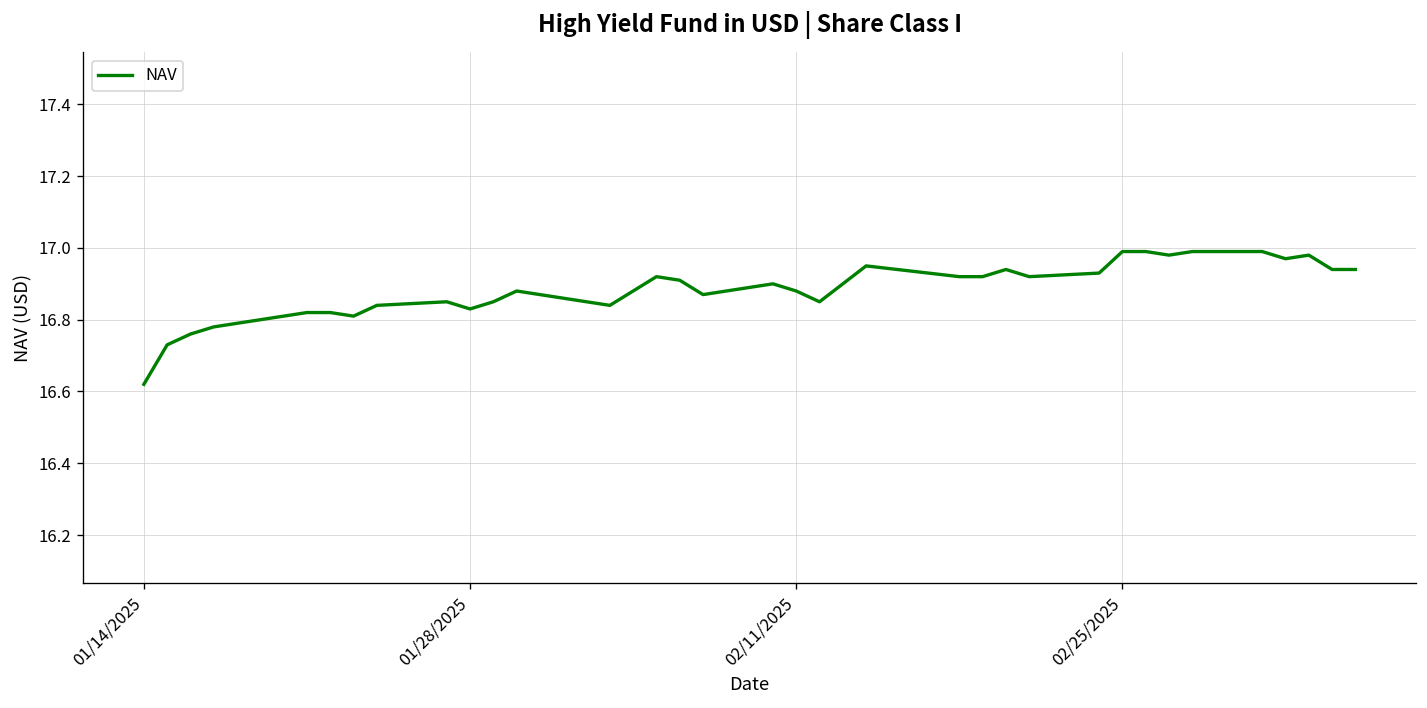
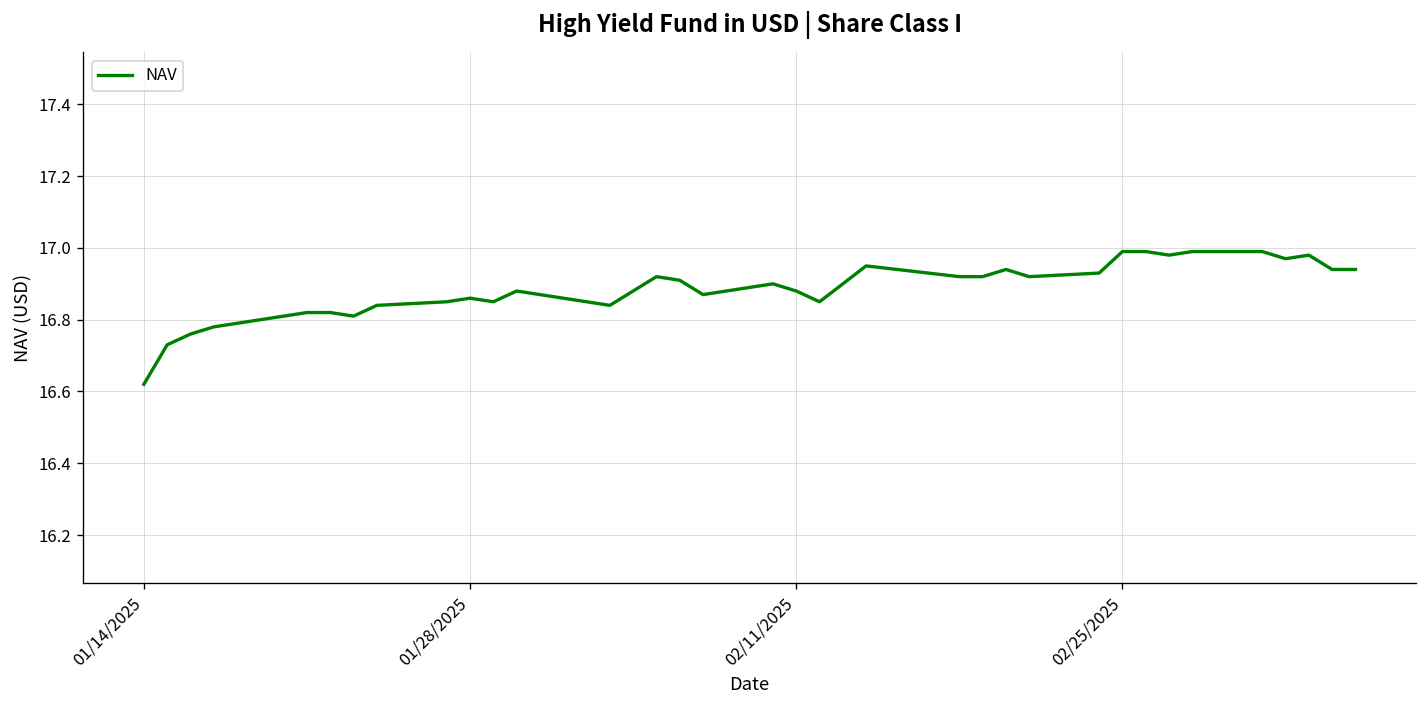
  {
    "01/14/2025": 16.62,
-   "01/28/2025": 16.83,
+   "01/28/2025": 16.86,
    "02/11/2025": 16.88,
    "02/25/2025": 16.99
  }
